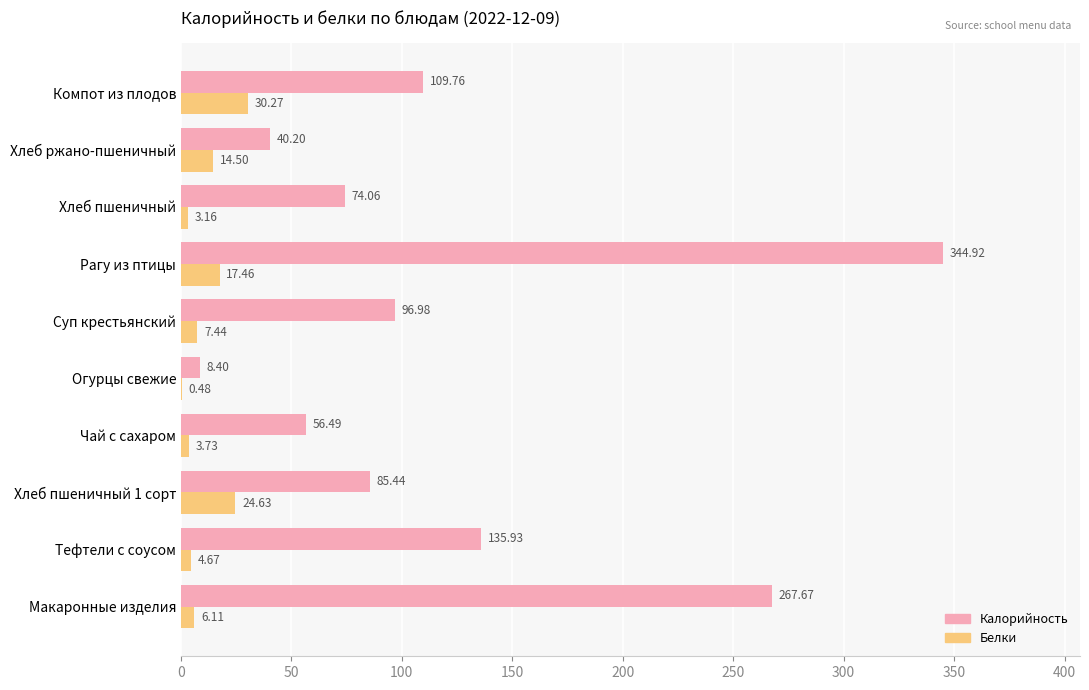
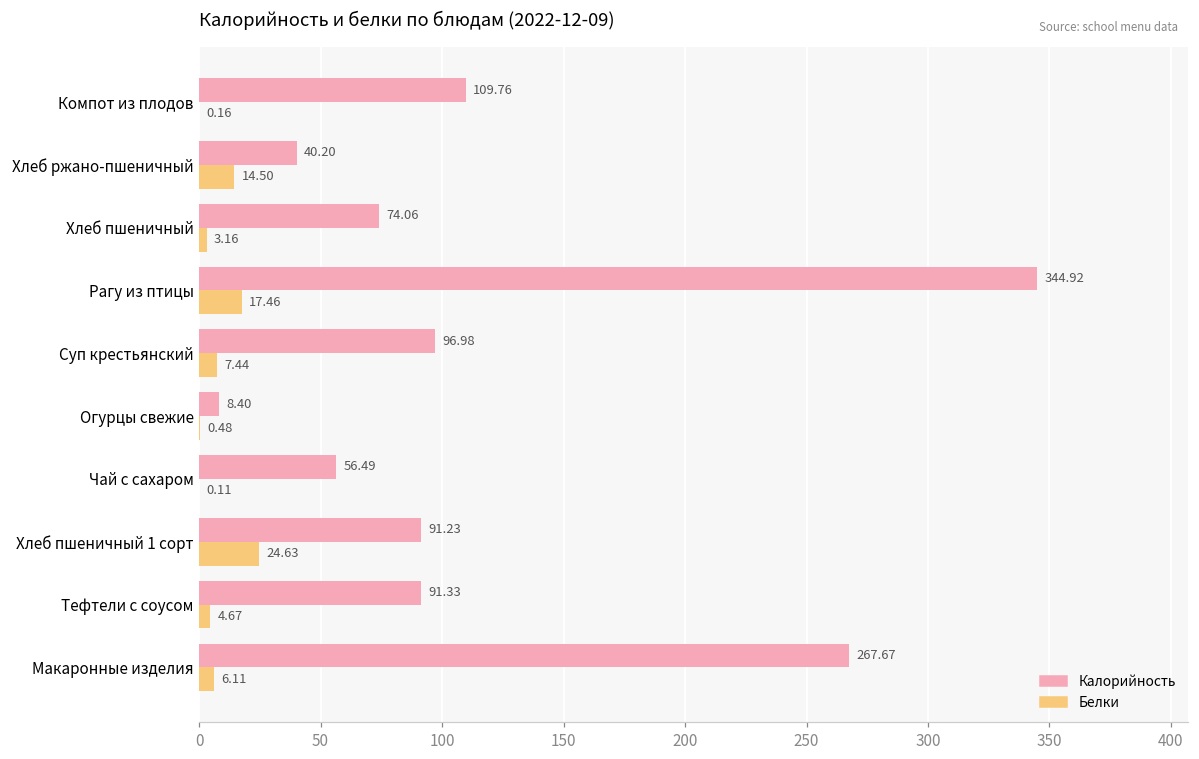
  {
    "Калорийность": {
      "Компот из плодов": 109.76,
      "Хлеб ржано-пшеничный": 40.20,
      "Хлеб пшеничный": 74.06,
      "Рагу из птицы": 344.92,
      "Суп крестьянский": 96.98,
      "Огурцы свежие": 8.40,
      "Чай с сахаром": 56.49,
-     "Хлеб пшеничный 1 сорт": 85.44,
-     "Тефтели с соусом": 135.93,
+     "Хлеб пшеничный 1 сорт": 91.23,
+     "Тефтели с соусом": 91.33,
      "Макаронные изделия": 267.67
    },
    "Белки": {
-     "Компот из плодов": 30.27,
+     "Компот из плодов": 0.16,
      "Хлеб ржано-пшеничный": 14.50,
      "Хлеб пшеничный": 3.16,
      "Рагу из птицы": 17.46,
      "Суп крестьянский": 7.44,
      "Огурцы свежие": 0.48,
-     "Чай с сахаром": 3.73,
+     "Чай с сахаром": 0.11,
      "Хлеб пшеничный 1 сорт": 24.63,
      "Тефтели с соусом": 4.67,
      "Макаронные изделия": 6.11
    }
  }
